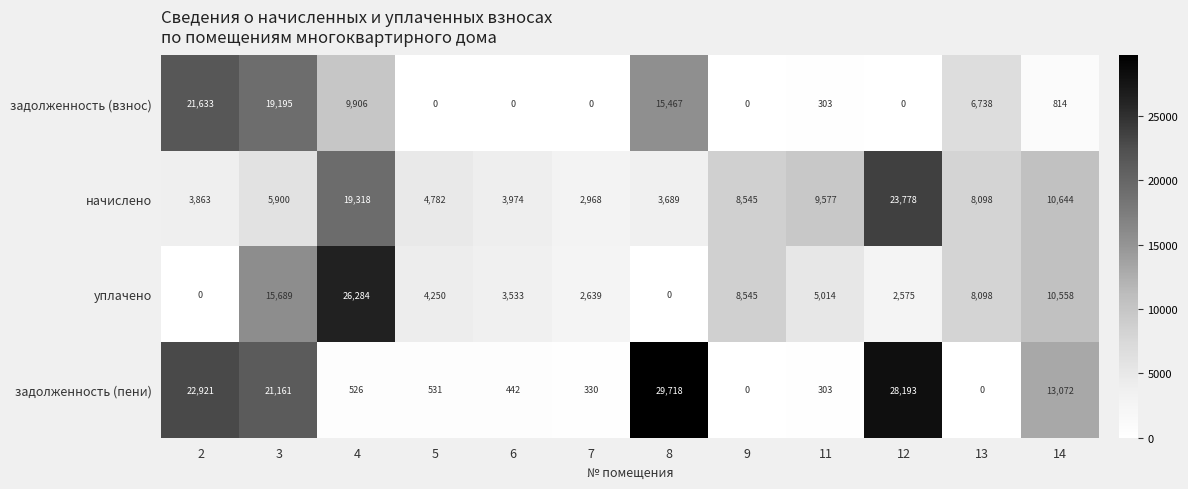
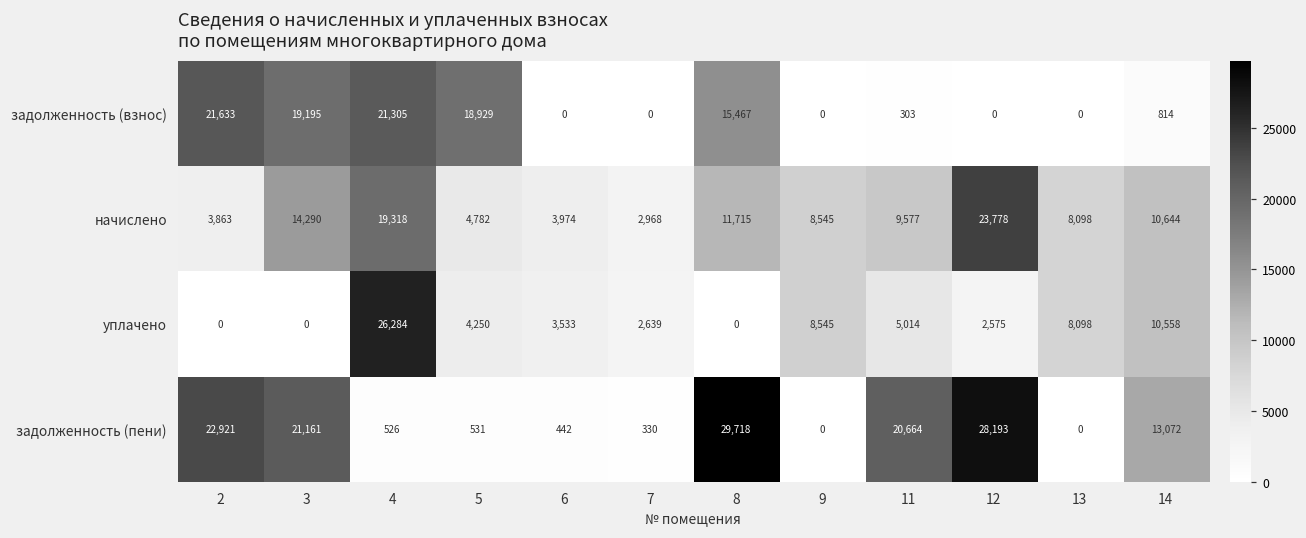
  {
    "задолженность (взнос)": {
      "2": "21,633",
      "3": "19,195",
-     "4": "9,906",
-     "5": "0",
+     "4": "21,305",
+     "5": "18,929",
      "6": "0",
      "7": "0",
      "8": "15,467",
      "9": "0",
      "11": "303",
      "12": "0",
-     "13": "6,738",
+     "13": "0",
      "14": "814"
    },
    "начислено": {
      "2": "3,863",
-     "3": "5,900",
+     "3": "14,290",
      "4": "19,318",
      "5": "4,782",
      "6": "3,974",
      "7": "2,968",
-     "8": "3,689",
+     "8": "11,715",
      "9": "8,545",
      "11": "9,577",
      "12": "23,778",
      "13": "8,098",
      "14": "10,644"
    },
    "уплачено": {
      "2": "0",
-     "3": "15,689",
+     "3": "0",
      "4": "26,284",
      "5": "4,250",
      "6": "3,533",
      "7": "2,639",
      "8": "0",
      "9": "8,545",
      "11": "5,014",
      "12": "2,575",
      "13": "8,098",
      "14": "10,558"
    },
    "задолженность (пени)": {
      "2": "22,921",
      "3": "21,161",
      "4": "526",
      "5": "531",
      "6": "442",
      "7": "330",
      "8": "29,718",
      "9": "0",
-     "11": "303",
+     "11": "20,664",
      "12": "28,193",
      "13": "0",
      "14": "13,072"
    }
  }
